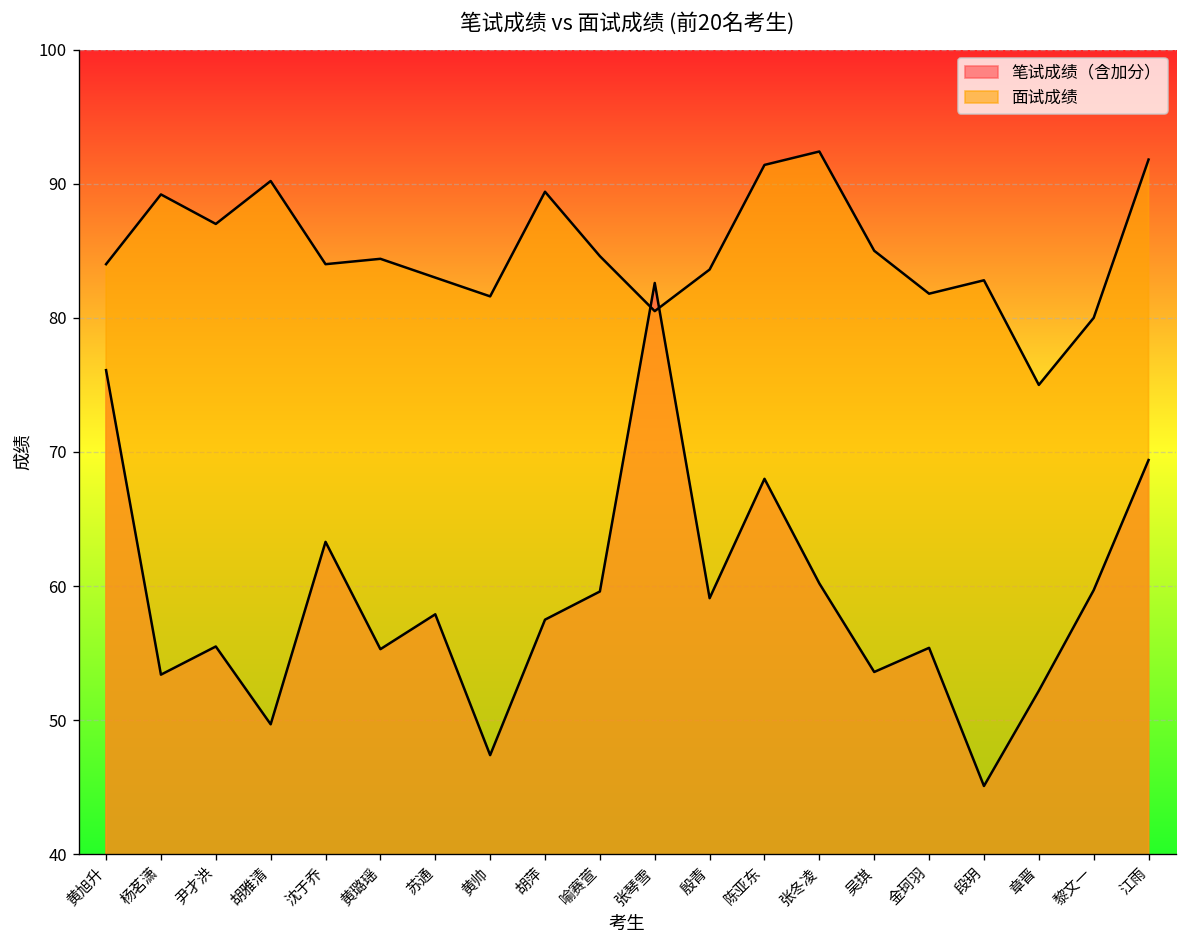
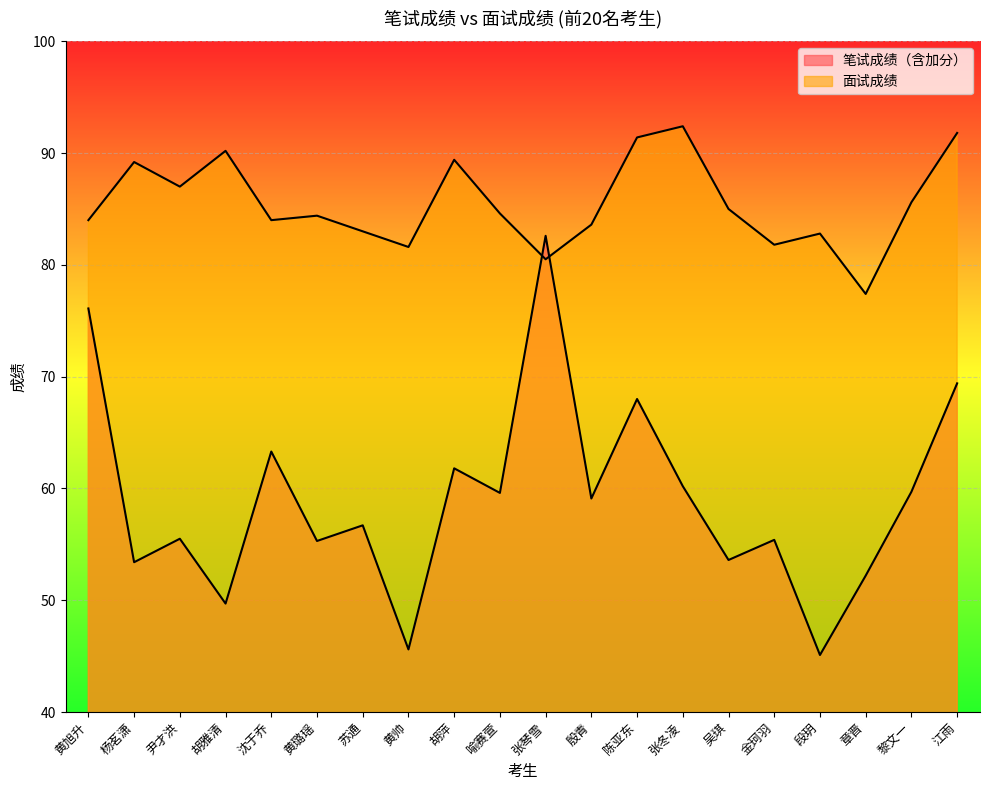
  {
    "笔试成绩（含加分）": {
      "黄旭升": 76.1,
      "杨茗潇": 53.4,
      "尹才洪": 55.5,
      "胡雅清": 49.7,
      "沈于乔": 63.3,
      "黄璐瑶": 55.3,
-     "苏通": 57.9,
-     "黄帅": 47.4,
-     "胡萍": 57.5,
+     "苏通": 56.7,
+     "黄帅": 45.6,
+     "胡萍": 61.8,
      "喻赛萱": 59.6,
      "张琴雪": 82.6,
      "殷青": 59.1,
      "陈亚东": 68.0,
      "张冬凌": 60.2,
      "吴琪": 53.6,
      "金珂羽": 55.4,
      "段玥": 45.1,
      "章晋": 52.2,
      "黎文一": 59.7,
      "江雨": 69.4
    },
    "面试成绩": {
      "黄旭升": 84.0,
      "杨茗潇": 89.2,
      "尹才洪": 87.0,
      "胡雅清": 90.2,
      "沈于乔": 84.0,
      "黄璐瑶": 84.4,
      "苏通": 83.0,
      "黄帅": 81.6,
      "胡萍": 89.4,
      "喻赛萱": 84.6,
      "张琴雪": 80.5,
      "殷青": 83.6,
      "陈亚东": 91.4,
      "张冬凌": 92.4,
      "吴琪": 85.0,
      "金珂羽": 81.8,
      "段玥": 82.8,
-     "章晋": 75.0,
-     "黎文一": 80.0,
+     "章晋": 77.4,
+     "黎文一": 85.6,
      "江雨": 91.8
    }
  }
